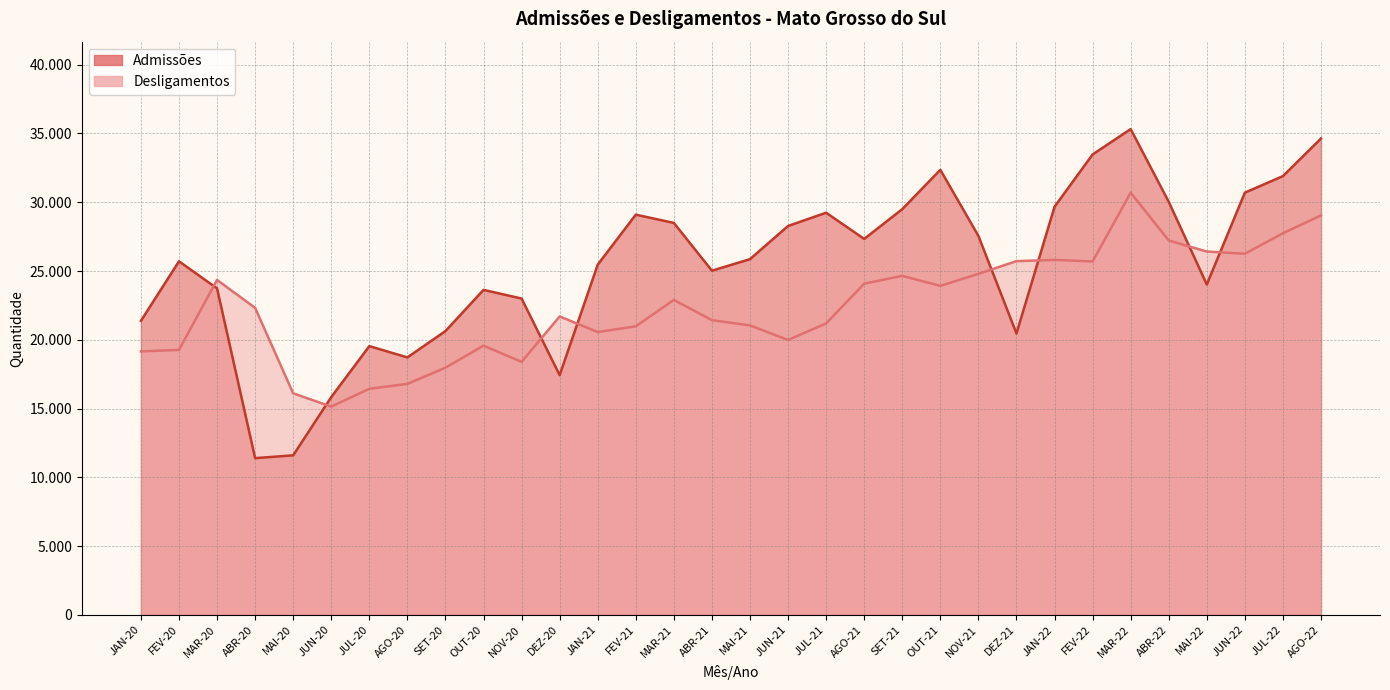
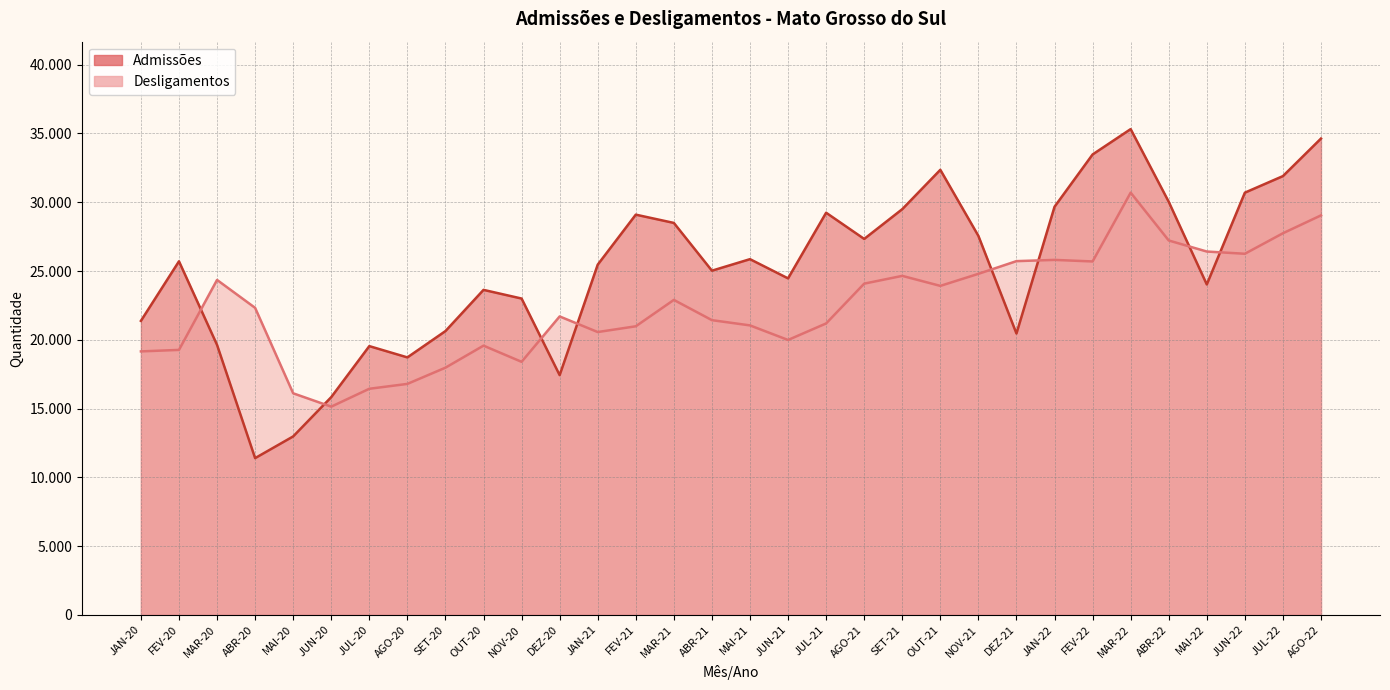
  {
    "Admissões": {
      "JAN-20": 21.4,
      "FEV-20": 25.7,
-     "MAR-20": 23.7,
+     "MAR-20": 19.6,
      "ABR-20": 11.4,
-     "MAI-20": 11.6,
+     "MAI-20": 13.0,
      "JUN-20": 15.8,
      "JUL-20": 19.5,
      "AGO-20": 18.7,
      "SET-20": 20.6,
      "OUT-20": 23.6,
      "NOV-20": 23.0,
      "DEZ-20": 17.4,
      "JAN-21": 25.5,
      "FEV-21": 29.1,
      "MAR-21": 28.5,
      "ABR-21": 25.0,
      "MAI-21": 25.9,
-     "JUN-21": 28.3,
+     "JUN-21": 24.5,
      "JUL-21": 29.2,
      "AGO-21": 27.3,
      "SET-21": 29.5,
      "OUT-21": 32.4,
      "NOV-21": 27.6,
      "DEZ-21": 20.5,
      "JAN-22": 29.7,
      "FEV-22": 33.5,
      "MAR-22": 35.3,
      "ABR-22": 30.0,
      "MAI-22": 24.0,
      "JUN-22": 30.7,
      "JUL-22": 31.9,
      "AGO-22": 34.6
    },
    "Desligamentos": {
      "JAN-20": 19.2,
      "FEV-20": 19.3,
      "MAR-20": 24.4,
      "ABR-20": 22.3,
      "MAI-20": 16.1,
      "JUN-20": 15.1,
      "JUL-20": 16.4,
      "AGO-20": 16.8,
      "SET-20": 18.0,
      "OUT-20": 19.6,
      "NOV-20": 18.4,
      "DEZ-20": 21.7,
      "JAN-21": 20.6,
      "FEV-21": 21.0,
      "MAR-21": 22.9,
      "ABR-21": 21.4,
      "MAI-21": 21.0,
      "JUN-21": 20.0,
      "JUL-21": 21.2,
      "AGO-21": 24.1,
      "SET-21": 24.6,
      "OUT-21": 23.9,
      "NOV-21": 24.8,
      "DEZ-21": 25.7,
      "JAN-22": 25.8,
      "FEV-22": 25.7,
      "MAR-22": 30.7,
      "ABR-22": 27.2,
      "MAI-22": 26.4,
      "JUN-22": 26.3,
      "JUL-22": 27.7,
      "AGO-22": 29.0
    }
  }
